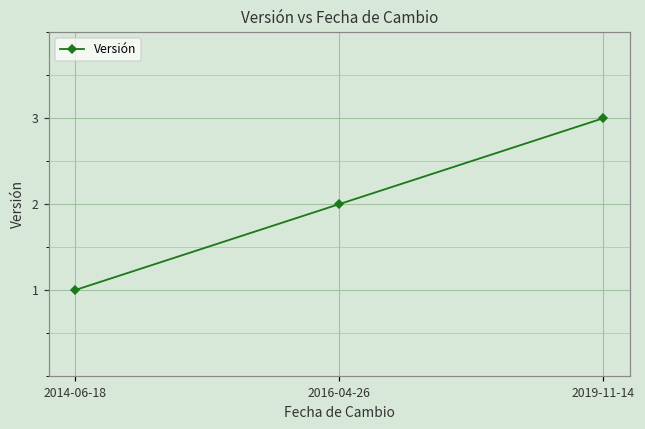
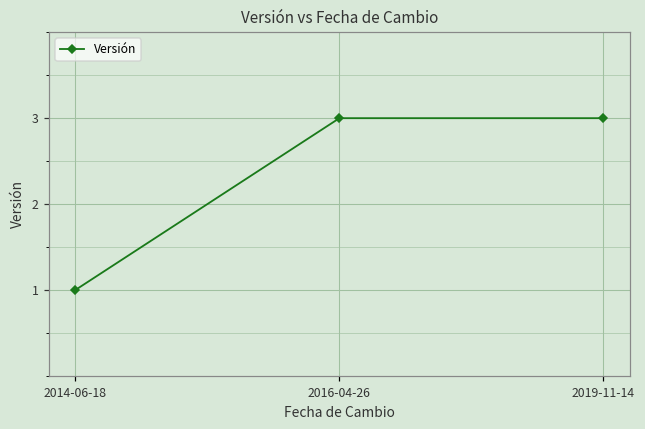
  {
    "2014-06-18": 1,
-   "2016-04-26": 2,
+   "2016-04-26": 3,
    "2019-11-14": 3
  }
